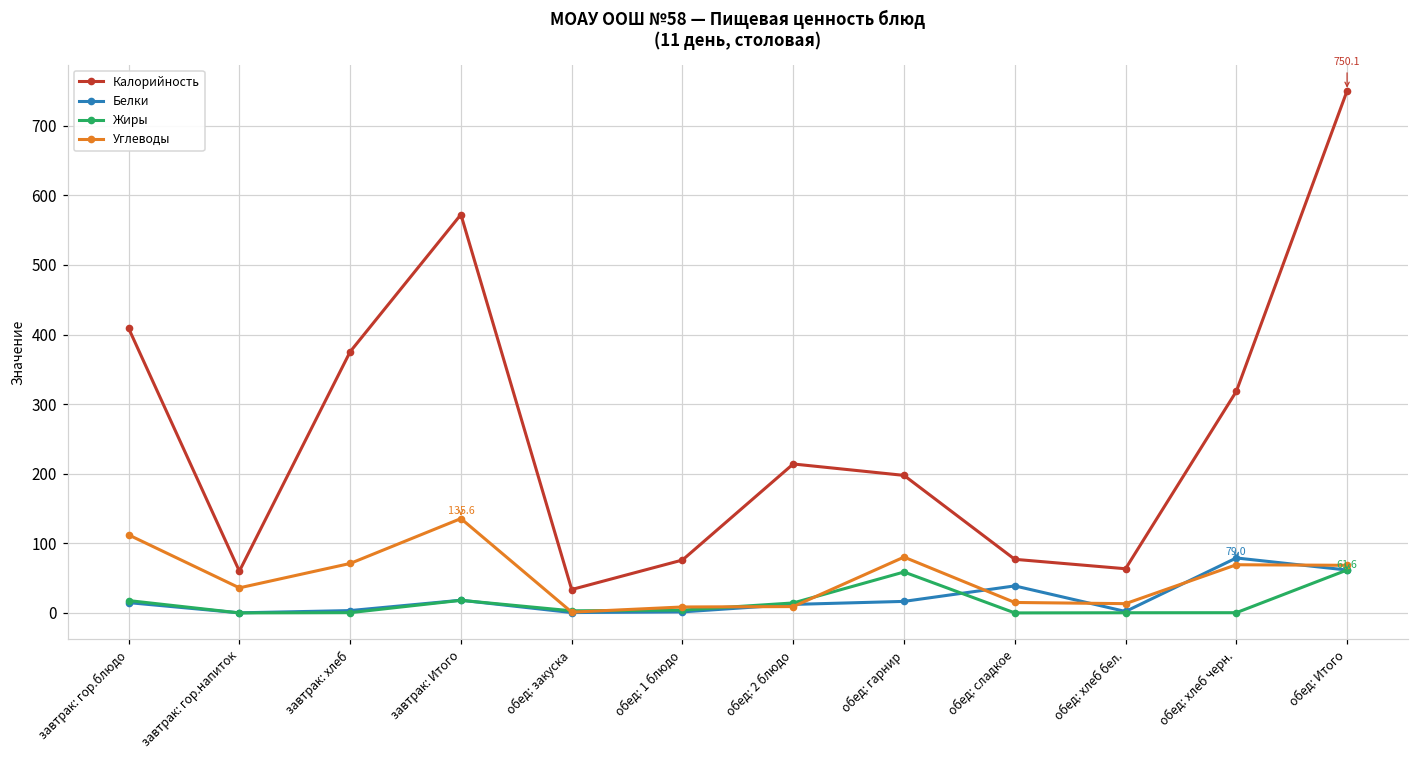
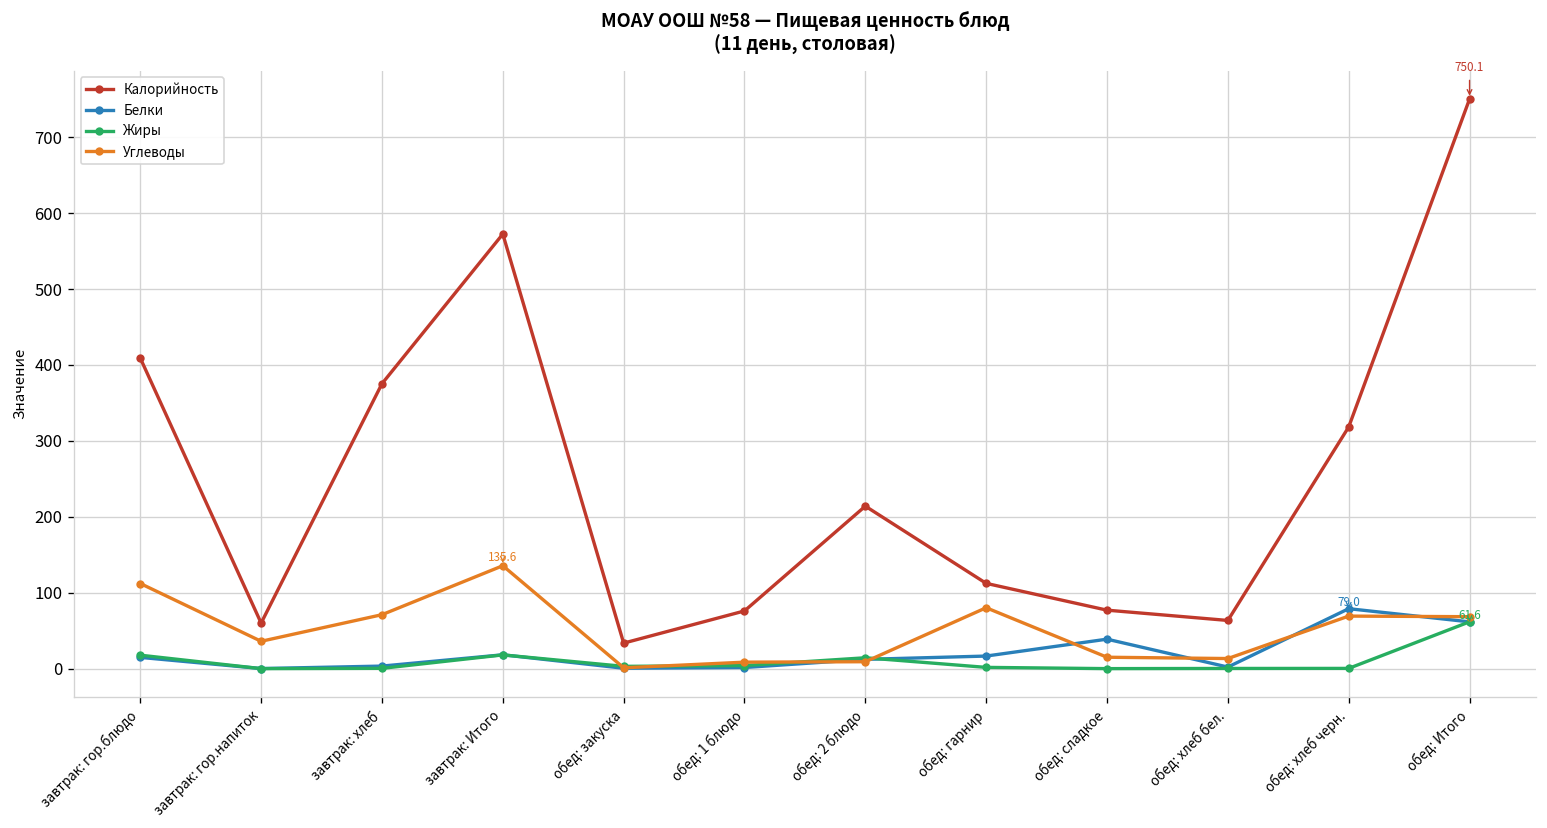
  {
    "Калорийность": {
      "завтрак: гор.блюдо": 410,
      "завтрак: гор.напиток": 60,
      "завтрак: хлеб": 380,
      "завтрак: Итого": 570,
      "обед: закуска": 30,
      "обед: 1 блюдо": 80,
      "обед: 2 блюдо": 210,
-     "обед: гарнир": 200,
+     "обед: гарнир": 110,
      "обед: сладкое": 80,
      "обед: хлеб бел.": 60,
      "обед: хлеб черн.": 320
    },
    "Белки": {
      "обед: хлеб черн.": 79.0
    },
    "Жиры": {
-     "обед: гарнир": 60,
+     "обед: гарнир": 0,
      "обед: сладкое": 0,
      "обед: хлеб черн.": 0
    },
    "Углеводы": {
      "завтрак: Итого": 135.6
    }
  }
